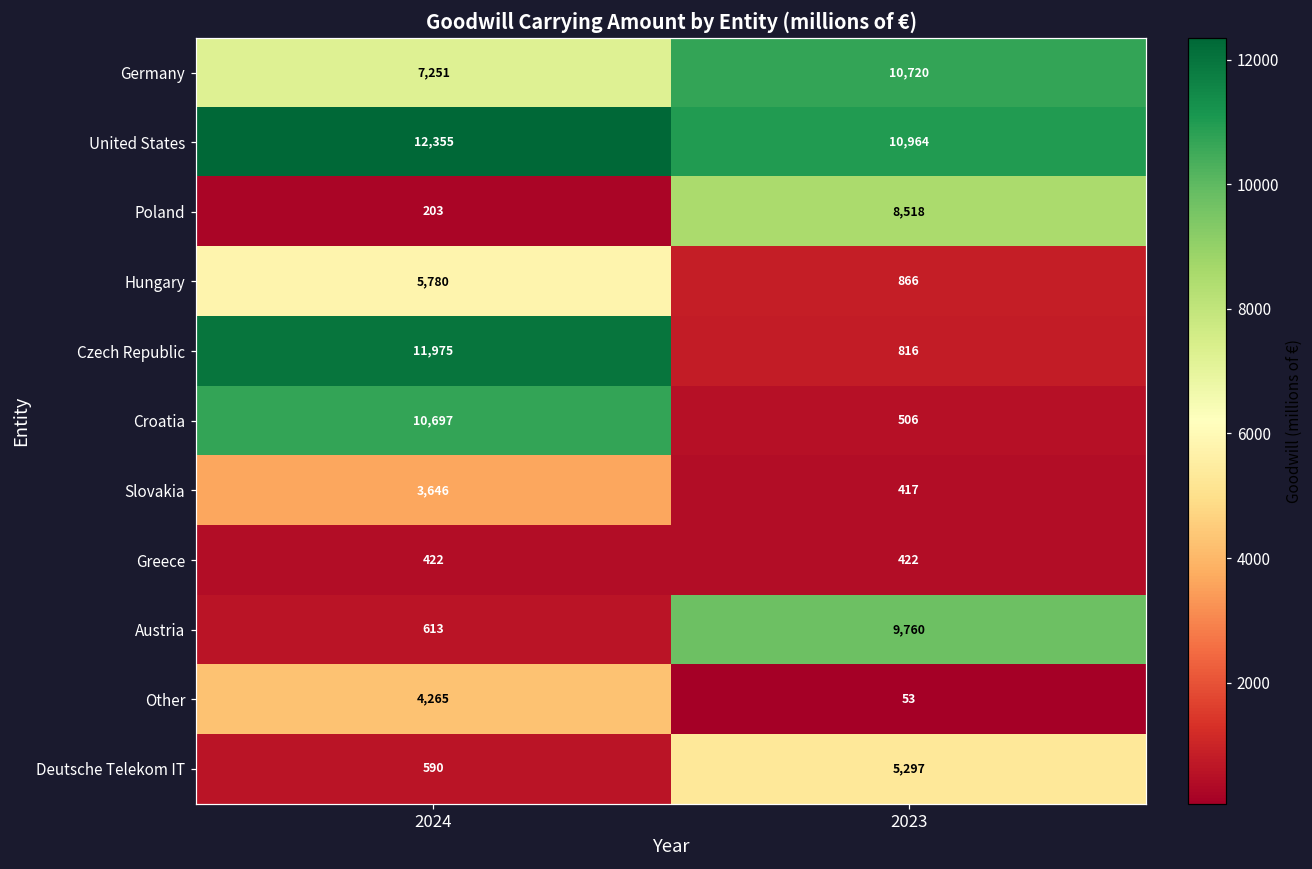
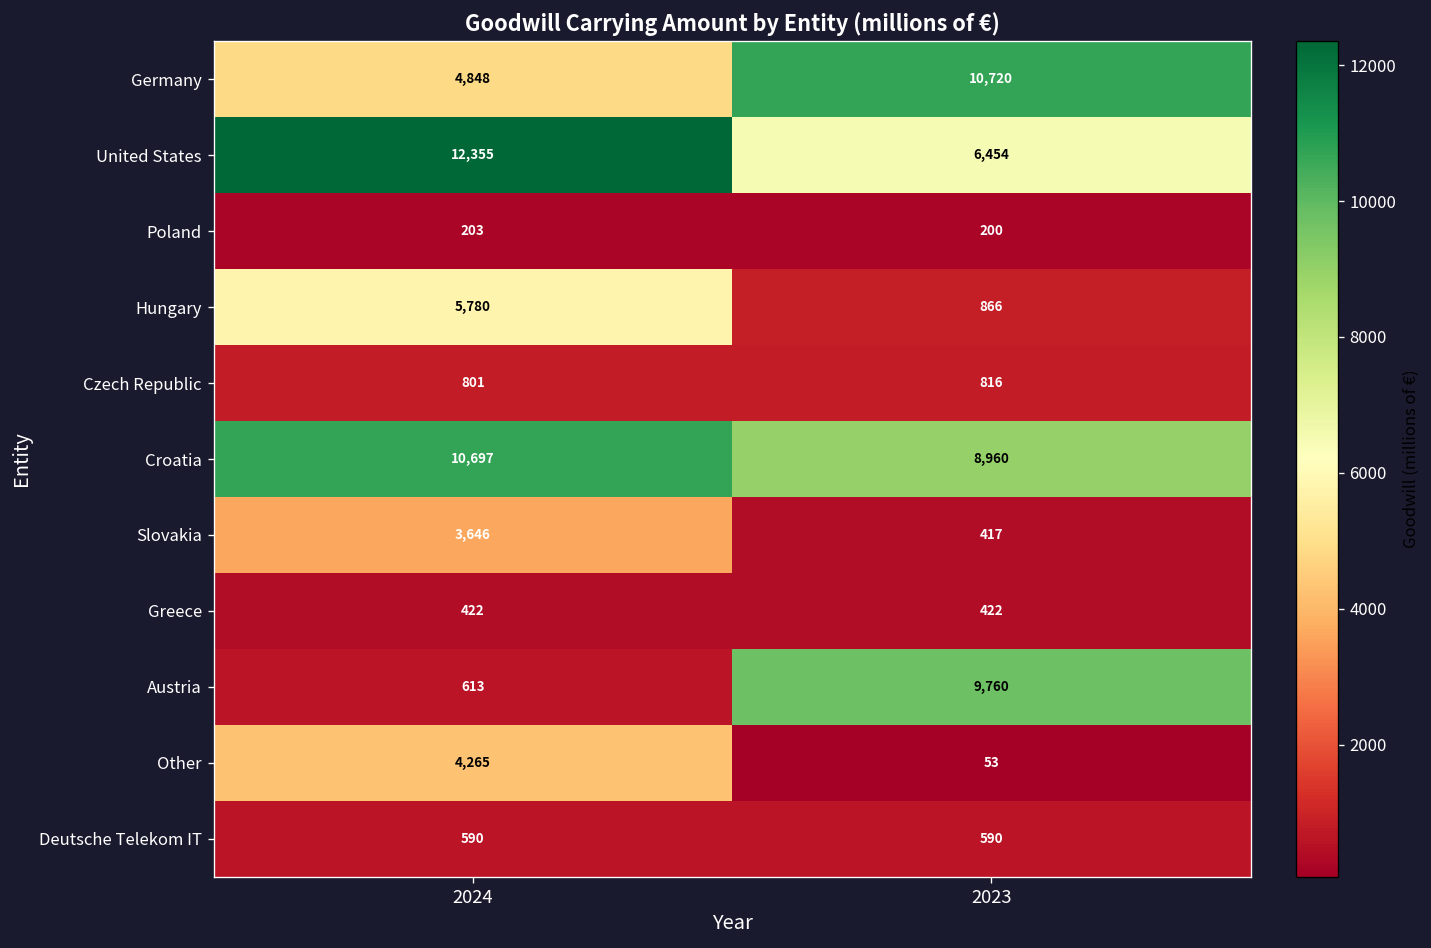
  {
    "Germany": {
-     "2024": "7,251",
+     "2024": "4,848",
      "2023": "10,720"
    },
    "United States": {
      "2024": "12,355",
-     "2023": "10,964"
+     "2023": "6,454"
    },
    "Poland": {
      "2024": "203",
-     "2023": "8,518"
+     "2023": "200"
    },
    "Hungary": {
      "2024": "5,780",
      "2023": "866"
    },
    "Czech Republic": {
-     "2024": "11,975",
+     "2024": "801",
      "2023": "816"
    },
    "Croatia": {
      "2024": "10,697",
-     "2023": "506"
+     "2023": "8,960"
    },
    "Slovakia": {
      "2024": "3,646",
      "2023": "417"
    },
    "Greece": {
      "2024": "422",
      "2023": "422"
    },
    "Austria": {
      "2024": "613",
      "2023": "9,760"
    },
    "Other": {
      "2024": "4,265",
      "2023": "53"
    },
    "Deutsche Telekom IT": {
      "2024": "590",
-     "2023": "5,297"
+     "2023": "590"
    }
  }
